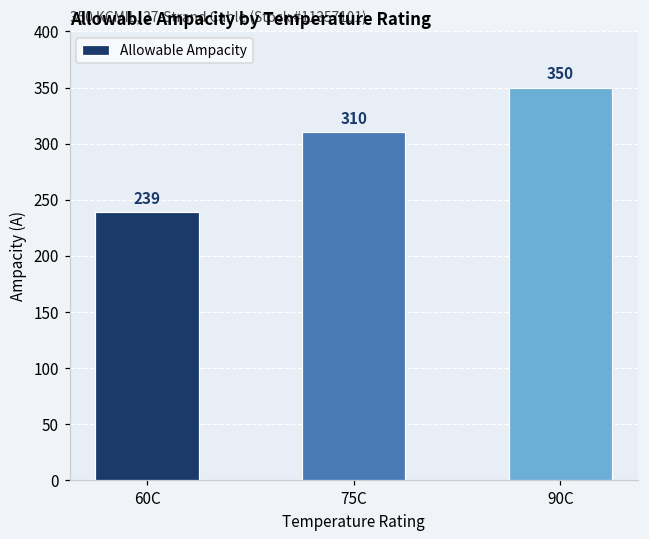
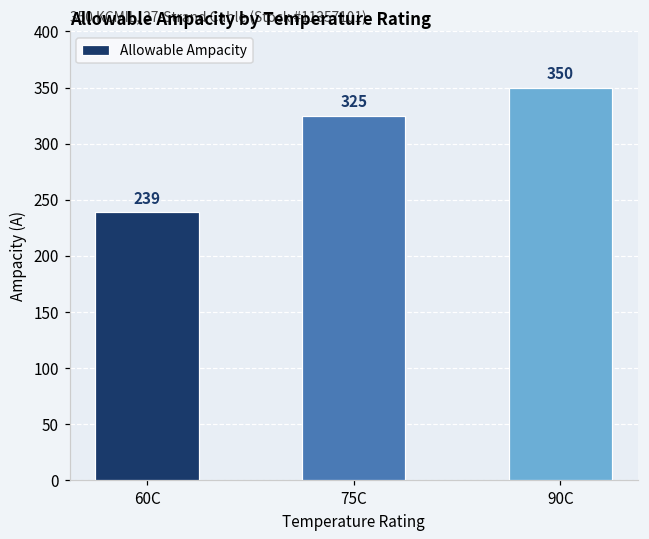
  {
    "60C": 239,
-   "75C": 310,
+   "75C": 325,
    "90C": 350
  }
